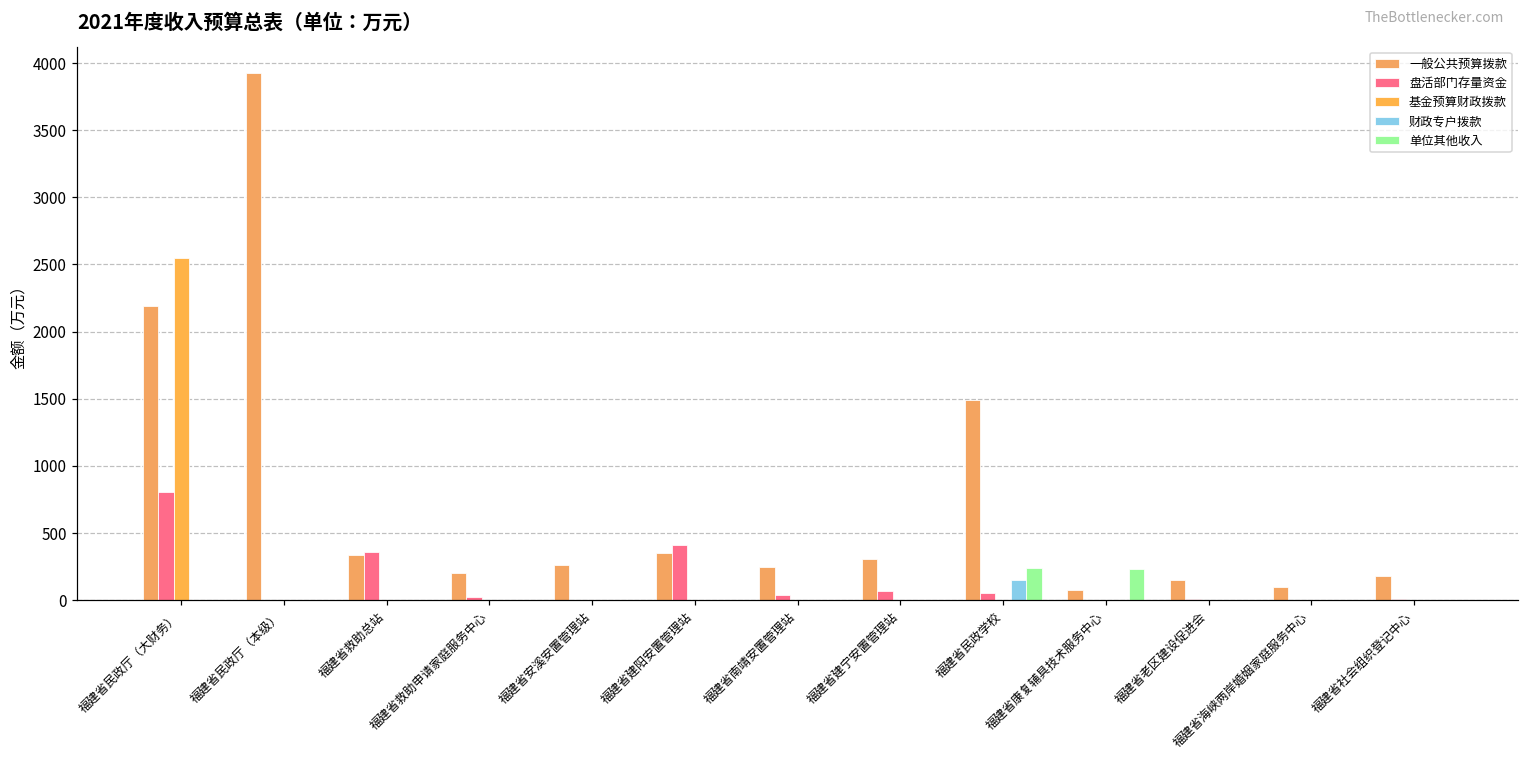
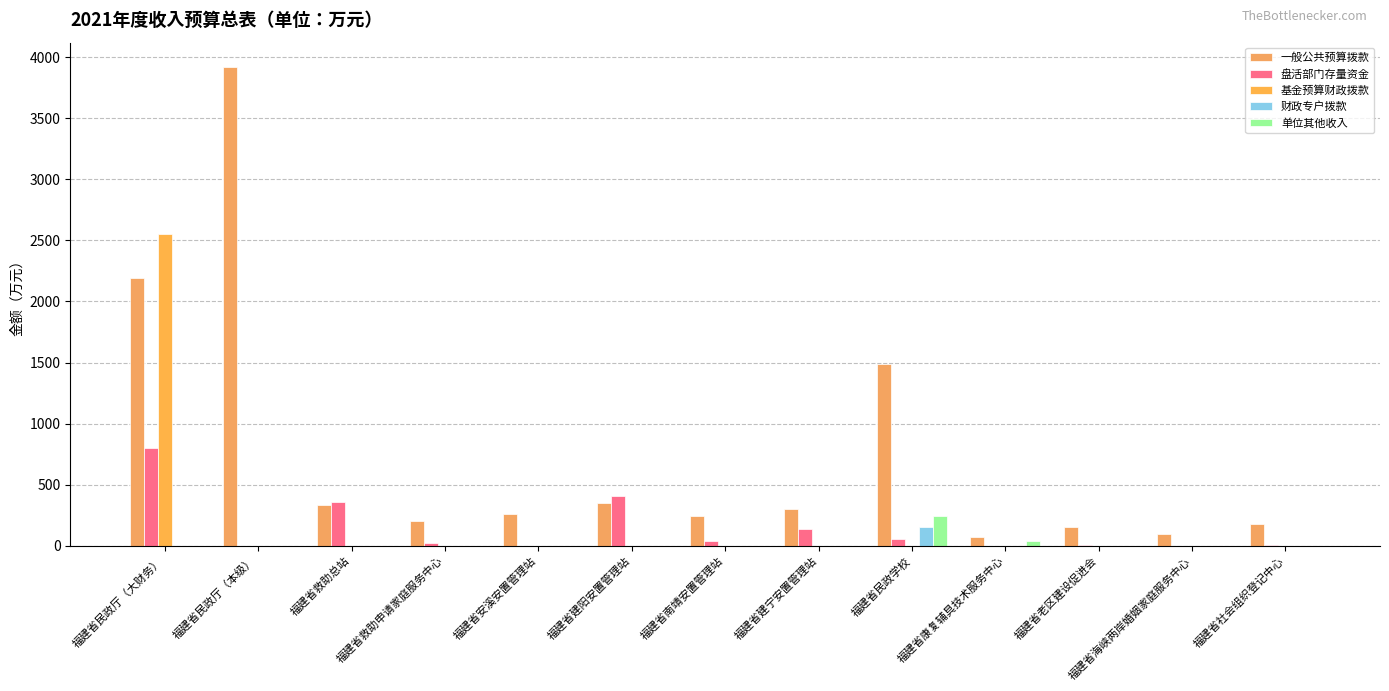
  {
    "盘活部门存量资金": {
      "福建省民政厅（大财务）": 800,
      "福建省民政厅（本级）": 0,
      "福建省救助总站": 360,
      "福建省安溪安置管理站": 0,
      "福建省建阳安置管理站": 410,
      "福建省南靖安置管理站": 40,
-     "福建省建宁安置管理站": 70,
+     "福建省建宁安置管理站": 140,
      "福建省民政学校": 50,
      "福建省康复辅具技术服务中心": 0,
      "福建省海峡两岸婚姻家庭服务中心": 0
    },
    "财政专户拨款": {
      "福建省民政厅（大财务）": 0,
      "福建省民政厅（本级）": 0,
      "福建省救助总站": 0,
      "福建省救助申请家庭服务中心": 0,
      "福建省安溪安置管理站": 0,
      "福建省建阳安置管理站": 0,
      "福建省南靖安置管理站": 0,
      "福建省建宁安置管理站": 0,
      "福建省民政学校": 150,
      "福建省康复辅具技术服务中心": 0,
      "福建省老区建设促进会": 0,
      "福建省海峡两岸婚姻家庭服务中心": 0,
      "福建省社会组织登记中心": 0
    },
    "单位其他收入": {
      "福建省民政厅（大财务）": 0,
      "福建省民政厅（本级）": 0,
      "福建省救助总站": 0,
      "福建省救助申请家庭服务中心": 0,
      "福建省安溪安置管理站": 0,
      "福建省建阳安置管理站": 0,
      "福建省南靖安置管理站": 0,
      "福建省建宁安置管理站": 0,
      "福建省民政学校": 240,
-     "福建省康复辅具技术服务中心": 230,
+     "福建省康复辅具技术服务中心": 30,
      "福建省老区建设促进会": 0,
      "福建省海峡两岸婚姻家庭服务中心": 0,
      "福建省社会组织登记中心": 0
    }
  }
